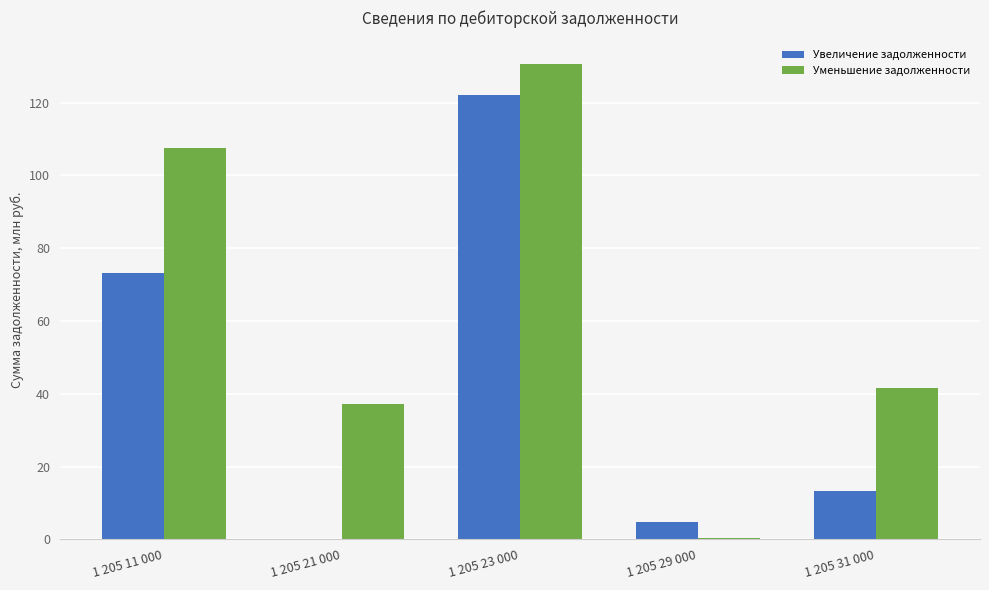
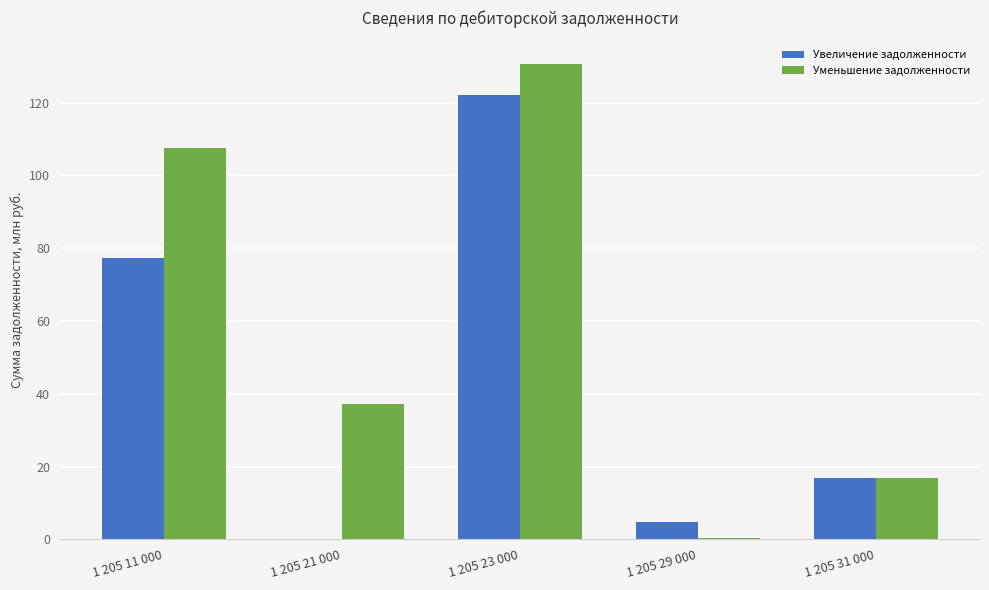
  {
    "Увеличение задолженности": {
-     "1 205 11 000": 73,
+     "1 205 11 000": 77,
      "1 205 23 000": 122,
      "1 205 29 000": 5,
-     "1 205 31 000": 13
+     "1 205 31 000": 17
    },
    "Уменьшение задолженности": {
      "1 205 11 000": 108,
      "1 205 21 000": 37,
      "1 205 23 000": 131,
-     "1 205 31 000": 42
+     "1 205 31 000": 17
    }
  }
